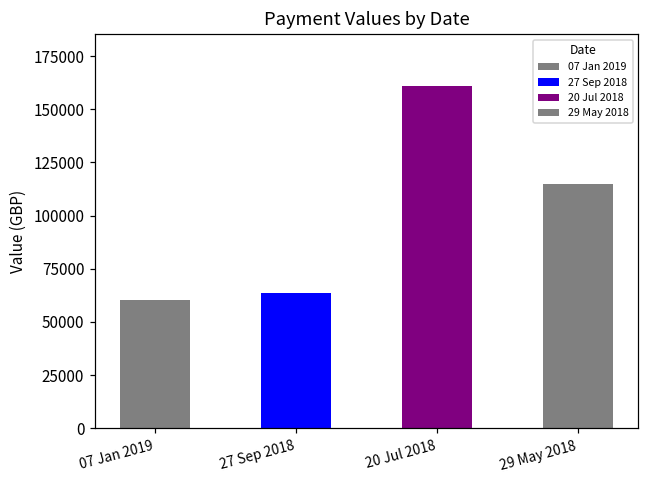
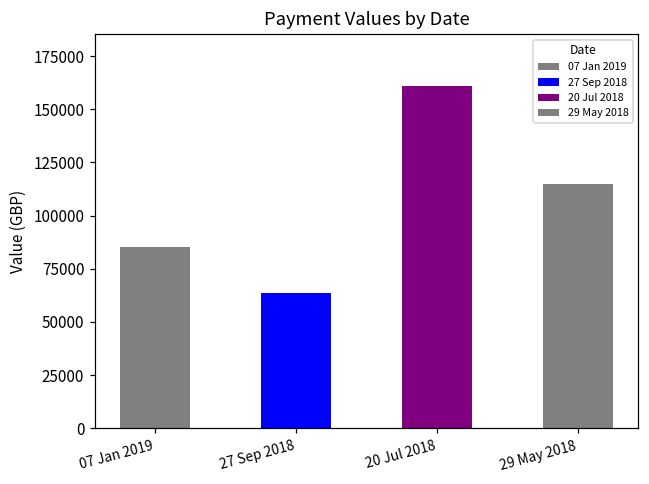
  {
-   "07 Jan 2019": 60000,
+   "07 Jan 2019": 85000,
    "27 Sep 2018": 64000,
    "20 Jul 2018": 161000,
    "29 May 2018": 115000
  }
